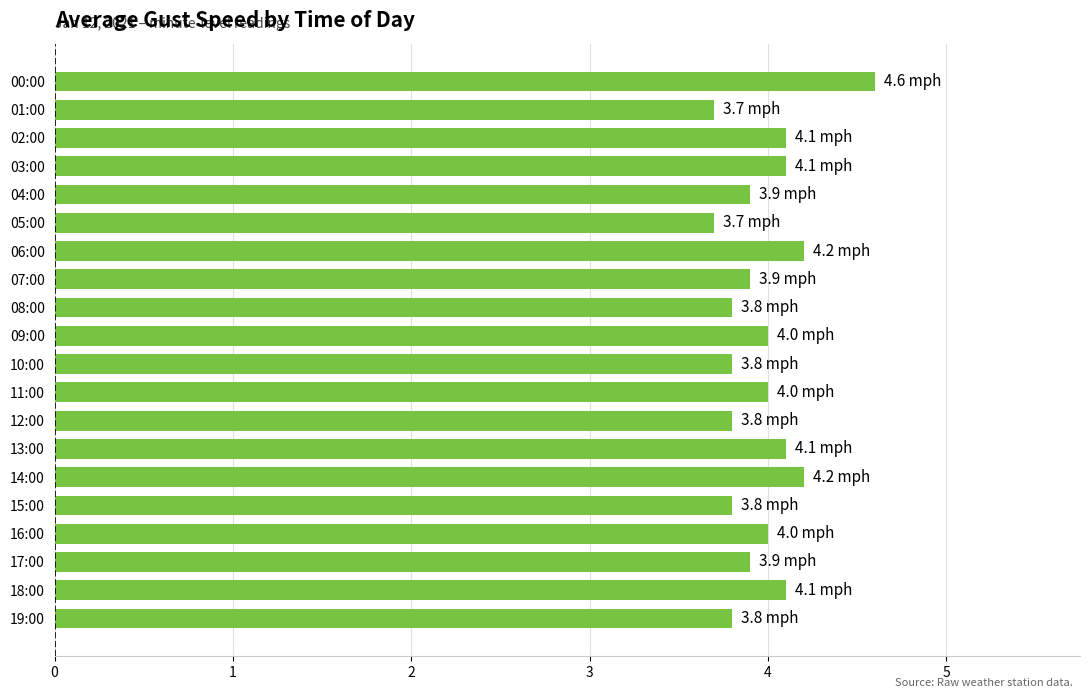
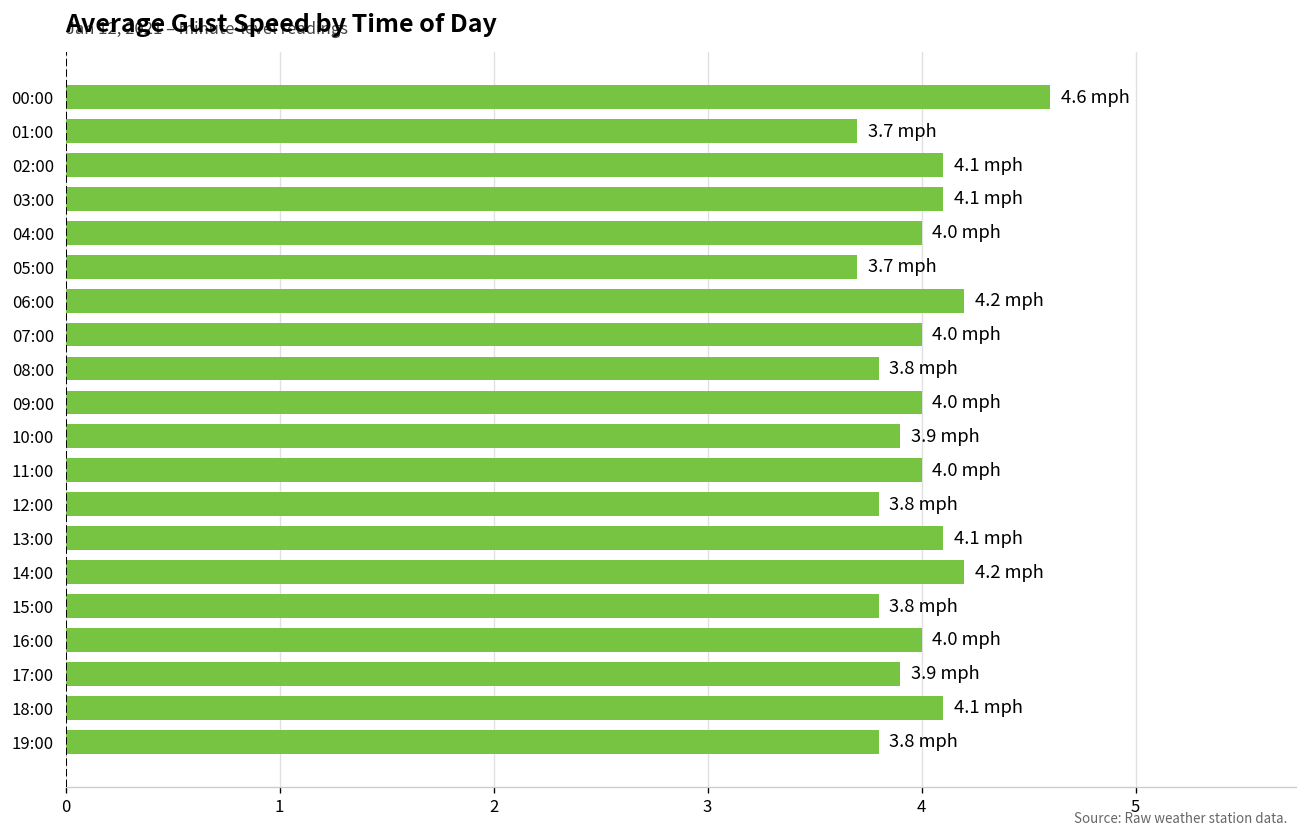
  {
    "00:00": 4.6,
    "01:00": 3.7,
    "02:00": 4.1,
    "03:00": 4.1,
-   "04:00": 3.9,
+   "04:00": 4.0,
    "05:00": 3.7,
    "06:00": 4.2,
-   "07:00": 3.9,
+   "07:00": 4.0,
    "08:00": 3.8,
    "09:00": 4.0,
-   "10:00": 3.8,
+   "10:00": 3.9,
    "11:00": 4.0,
    "12:00": 3.8,
    "13:00": 4.1,
    "14:00": 4.2,
    "15:00": 3.8,
    "16:00": 4.0,
    "17:00": 3.9,
    "18:00": 4.1,
    "19:00": 3.8
  }
